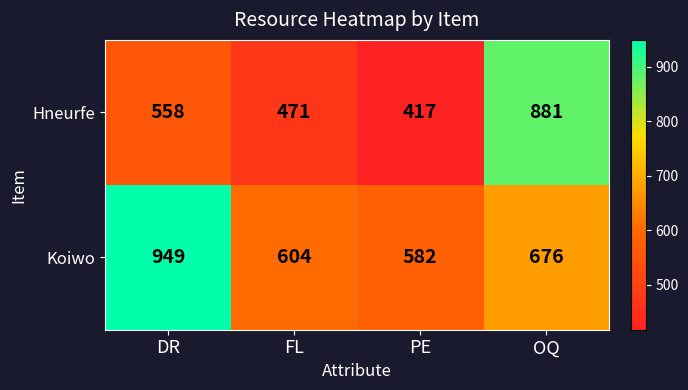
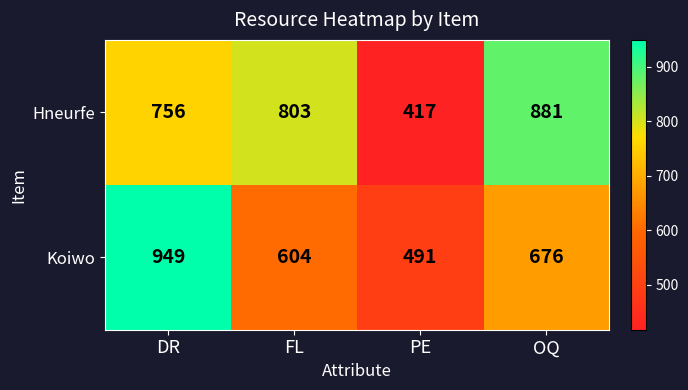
  {
    "Hneurfe": {
-     "DR": 558,
-     "FL": 471,
+     "DR": 756,
+     "FL": 803,
      "PE": 417,
      "OQ": 881
    },
    "Koiwo": {
      "DR": 949,
      "FL": 604,
-     "PE": 582,
+     "PE": 491,
      "OQ": 676
    }
  }
